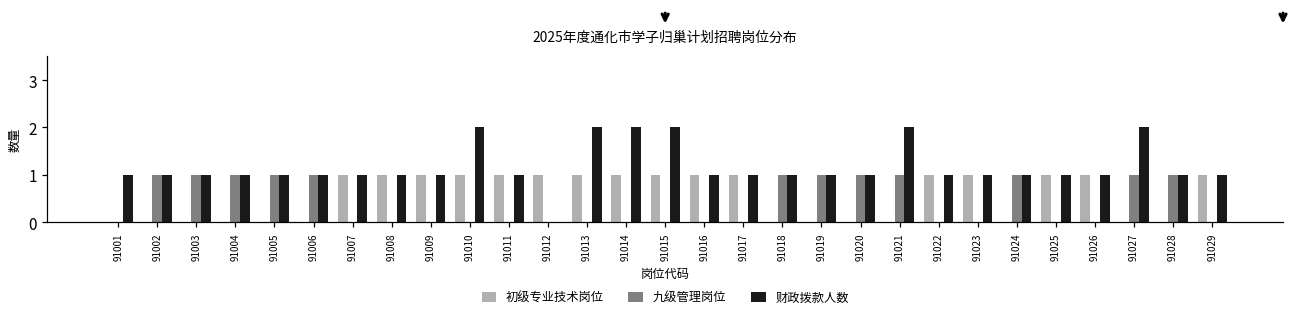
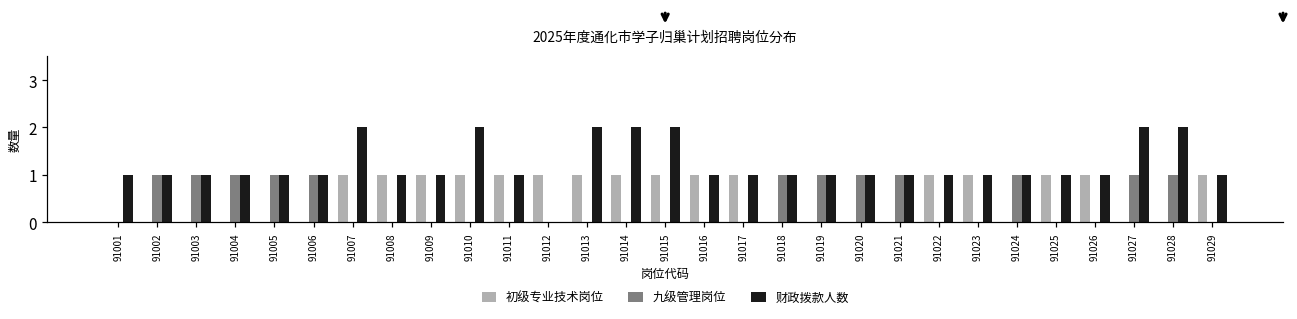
  {
    "初级专业技术岗位": {
      "91001": 0,
      "91002": 0,
      "91003": 0,
      "91004": 0,
      "91005": 0,
      "91006": 0,
      "91007": 1,
      "91008": 1,
      "91009": 1,
      "91010": 1,
      "91011": 1,
      "91012": 1,
      "91013": 1,
      "91014": 1,
      "91015": 1,
      "91016": 1,
      "91017": 1,
      "91018": 0,
      "91019": 0,
      "91020": 0,
      "91021": 0,
      "91022": 1,
      "91023": 1,
      "91024": 0,
      "91025": 1,
      "91026": 1,
      "91027": 0,
      "91028": 0,
      "91029": 1
    },
    "九级管理岗位": {
      "91001": 0,
      "91002": 1,
      "91003": 1,
      "91004": 1,
      "91005": 1,
      "91006": 1,
      "91007": 0,
      "91008": 0,
      "91009": 0,
      "91010": 0,
      "91011": 0,
      "91012": 0,
      "91013": 0,
      "91014": 0,
      "91015": 0,
      "91016": 0,
      "91017": 0,
      "91018": 1,
      "91019": 1,
      "91020": 1,
      "91021": 1,
      "91022": 0,
      "91023": 0,
      "91024": 1,
      "91025": 0,
      "91026": 0,
      "91027": 1,
      "91028": 1,
      "91029": 0
    },
    "财政拨款人数": {
      "91001": 1,
      "91002": 1,
      "91003": 1,
      "91004": 1,
      "91005": 1,
      "91006": 1,
-     "91007": 1,
+     "91007": 2,
      "91008": 1,
      "91009": 1,
      "91010": 2,
      "91011": 1,
      "91012": 0,
      "91013": 2,
      "91014": 2,
      "91015": 2,
      "91016": 1,
      "91017": 1,
      "91018": 1,
      "91019": 1,
      "91020": 1,
-     "91021": 2,
+     "91021": 1,
      "91022": 1,
      "91023": 1,
      "91024": 1,
      "91025": 1,
      "91026": 1,
      "91027": 2,
-     "91028": 1,
+     "91028": 2,
      "91029": 1
    }
  }
